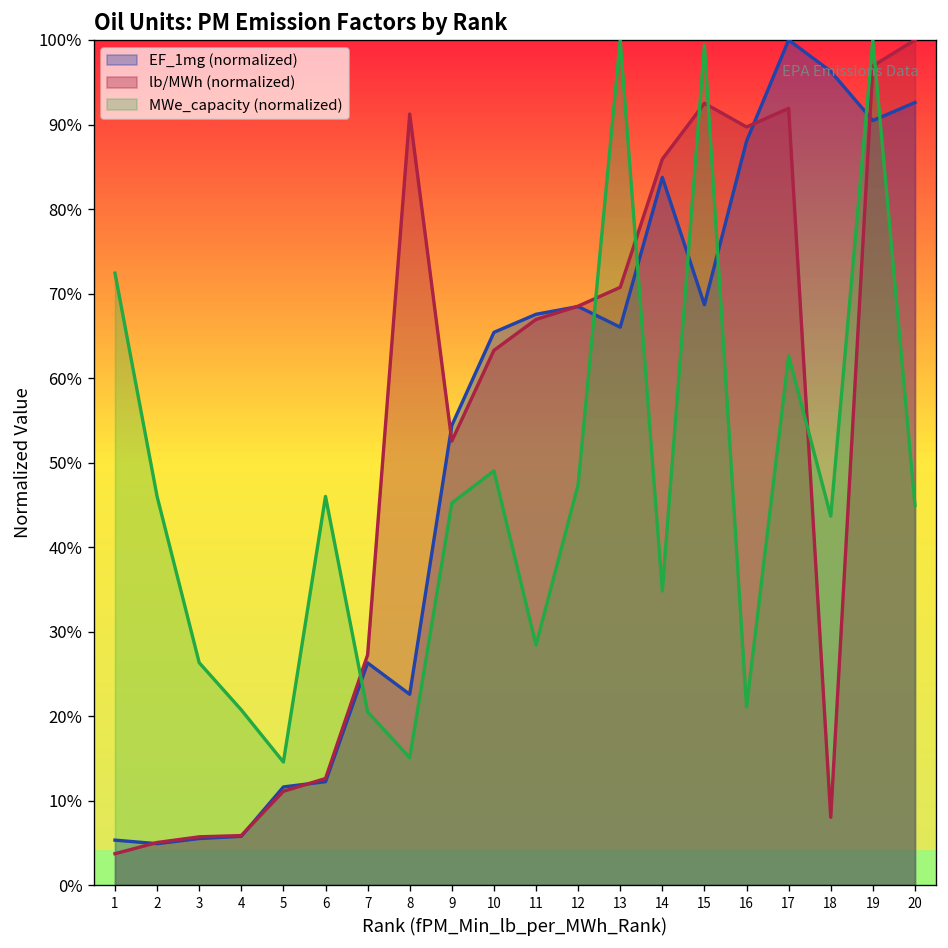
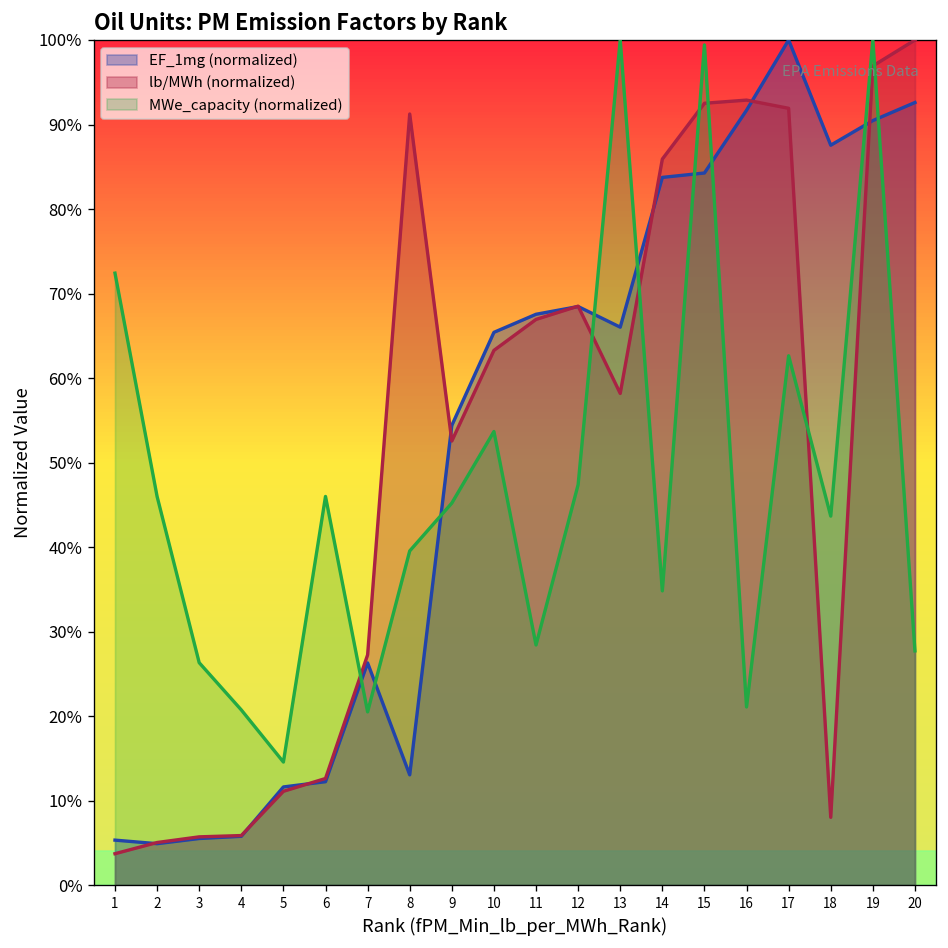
  {
    "EF_1mg (normalized)": {
      "1": "5%",
      "5": "12%",
      "6": "12%",
      "7": "26%",
-     "8": "23%",
+     "8": "13%",
      "9": "54%",
      "10": "65%",
      "11": "68%",
      "13": "66%",
      "14": "84%",
-     "15": "69%",
-     "16": "88%",
+     "15": "84%",
+     "16": "92%",
      "17": "100%",
-     "18": "96%",
+     "18": "88%",
      "19": "90%",
      "20": "93%"
    },
    "lb/MWh (normalized)": {
      "5": "11%",
      "6": "13%",
      "7": "27%",
      "8": "91%",
      "9": "53%",
      "10": "63%",
      "11": "67%",
-     "13": "71%",
+     "13": "58%",
      "14": "86%",
      "15": "93%",
-     "16": "90%",
+     "16": "93%",
      "17": "92%",
      "18": "8%",
      "19": "97%",
      "20": "100%"
    },
    "MWe_capacity (normalized)": {
      "1": "72%",
      "2": "46%",
      "3": "26%",
      "4": "21%",
      "5": "15%",
      "6": "46%",
      "7": "20%",
-     "8": "15%",
+     "8": "40%",
      "9": "45%",
-     "10": "49%",
+     "10": "54%",
      "11": "28%",
      "12": "47%",
      "13": "100%",
      "14": "35%",
      "15": "99%",
      "16": "21%",
      "17": "63%",
      "18": "44%",
      "19": "100%",
-     "20": "45%"
+     "20": "28%"
    }
  }
